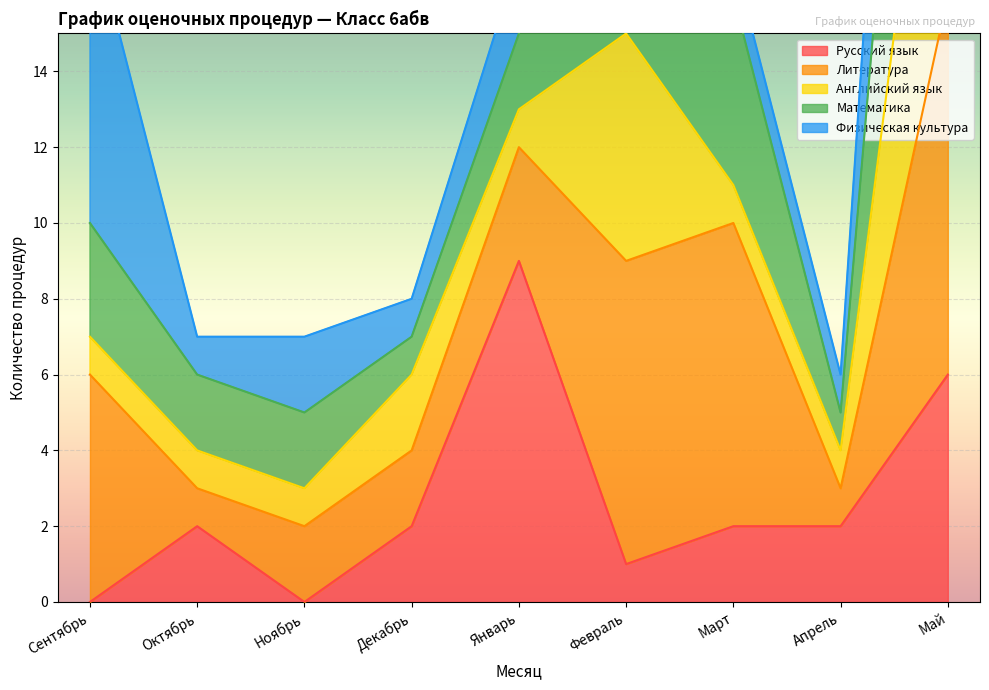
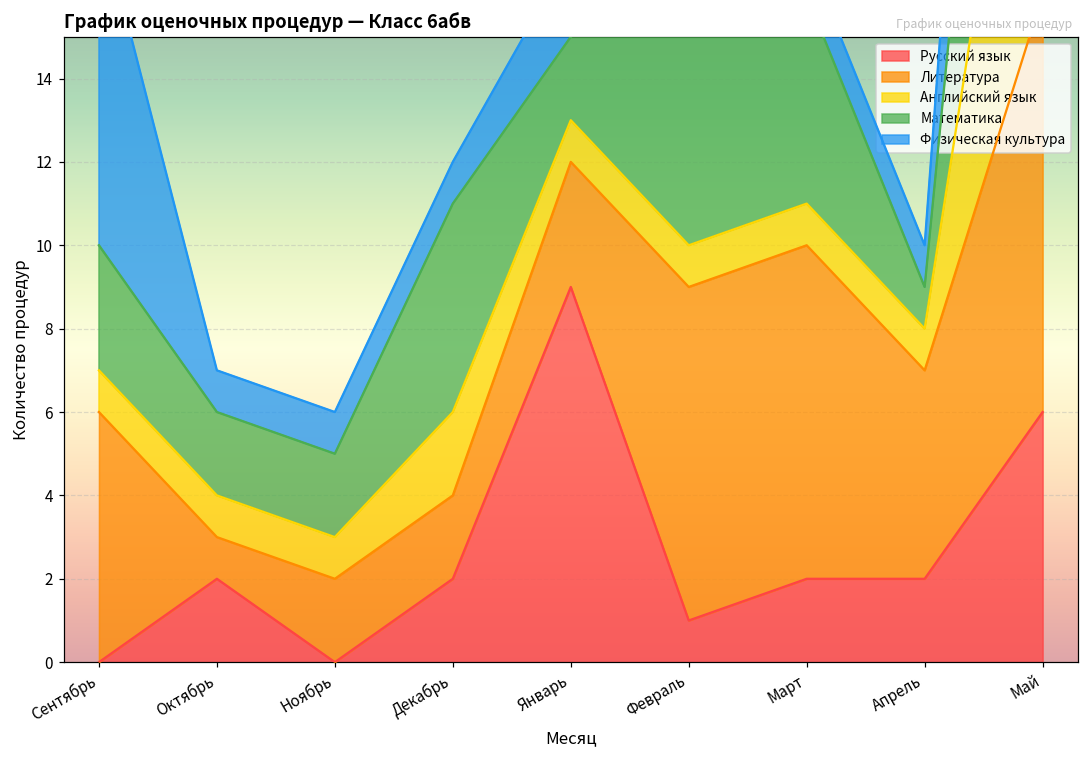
  {
    "Русский язык": {
      "Сентябрь": 0,
      "Октябрь": 2,
      "Ноябрь": 0,
      "Декабрь": 2,
      "Январь": 9,
      "Февраль": 1,
      "Март": 2,
      "Апрель": 2,
      "Май": 6
    },
    "Литература": {
      "Сентябрь": 6,
      "Октябрь": 1,
      "Ноябрь": 2,
      "Декабрь": 2,
      "Январь": 3,
      "Февраль": 8,
      "Март": 8,
-     "Апрель": 1
+     "Апрель": 5
    },
    "Английский язык": {
      "Сентябрь": 1,
      "Октябрь": 1,
      "Ноябрь": 1,
      "Декабрь": 2,
      "Январь": 1,
-     "Февраль": 6,
+     "Февраль": 1,
      "Март": 1,
      "Апрель": 1
    },
    "Математика": {
      "Сентябрь": 3,
      "Октябрь": 2,
      "Ноябрь": 2,
-     "Декабрь": 1,
+     "Декабрь": 5,
      "Январь": 2,
      "Апрель": 1
    },
    "Физическая культура": {
      "Октябрь": 1,
-     "Ноябрь": 2,
+     "Ноябрь": 1,
      "Декабрь": 1,
      "Апрель": 1
    }
  }
